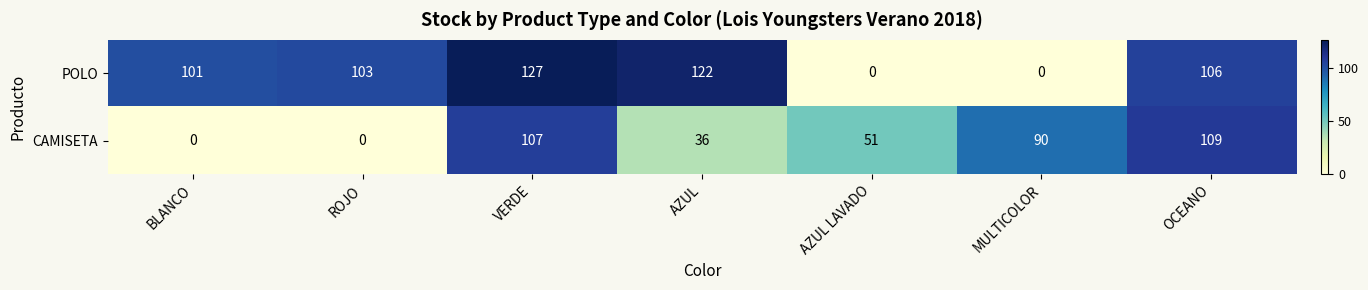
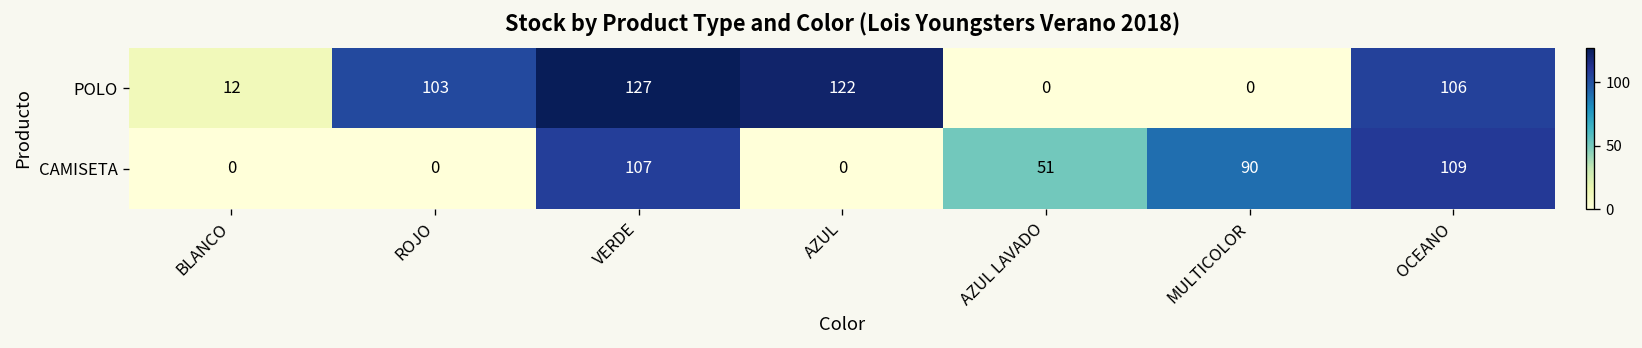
  {
    "POLO": {
-     "BLANCO": 101,
+     "BLANCO": 12,
      "ROJO": 103,
      "VERDE": 127,
      "AZUL": 122,
      "AZUL LAVADO": 0,
      "MULTICOLOR": 0,
      "OCEANO": 106
    },
    "CAMISETA": {
      "BLANCO": 0,
      "ROJO": 0,
      "VERDE": 107,
-     "AZUL": 36,
+     "AZUL": 0,
      "AZUL LAVADO": 51,
      "MULTICOLOR": 90,
      "OCEANO": 109
    }
  }
